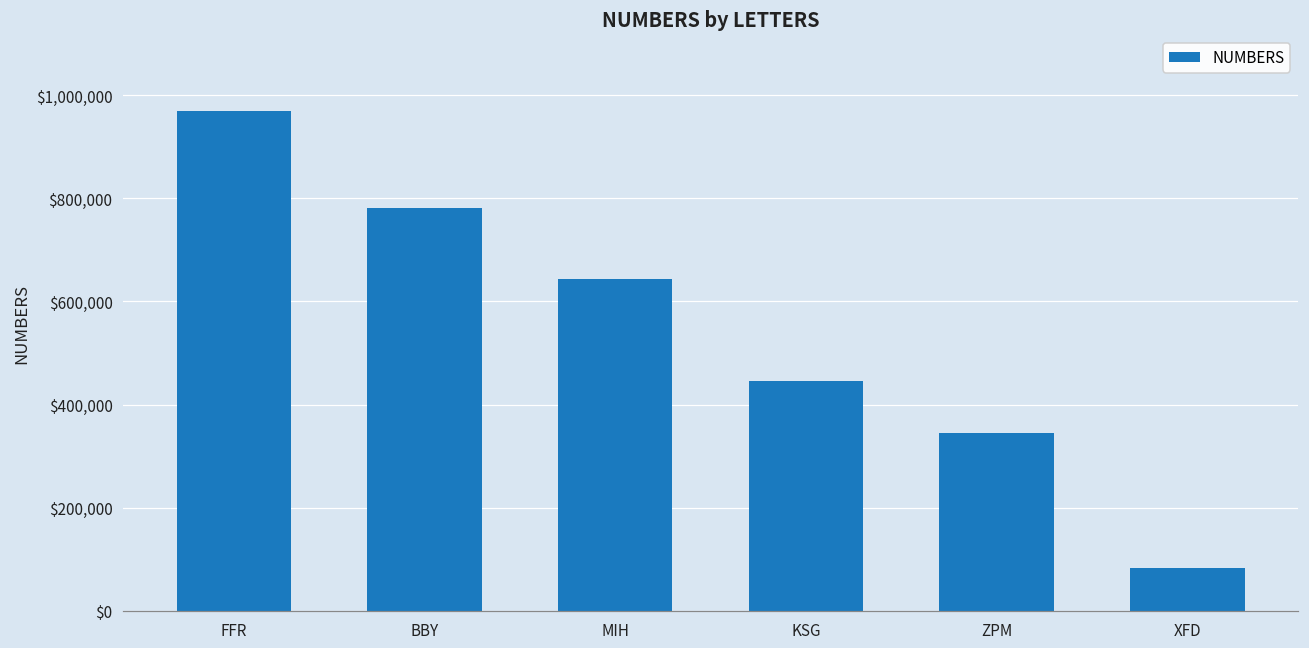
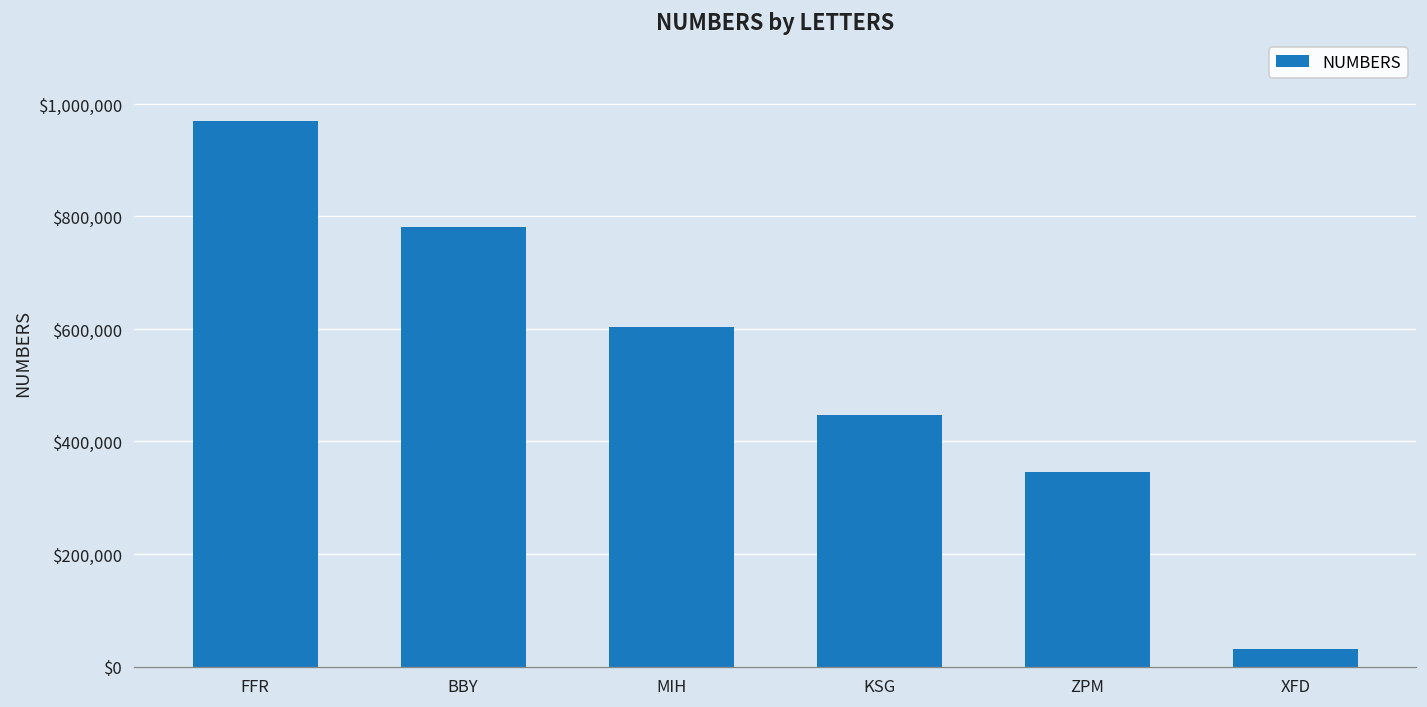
  {
    "FFR": "$970,000",
    "BBY": "$780,000",
-   "MIH": "$640,000",
+   "MIH": "$600,000",
    "KSG": "$450,000",
    "ZPM": "$350,000",
-   "XFD": "$80,000"
+   "XFD": "$30,000"
  }
